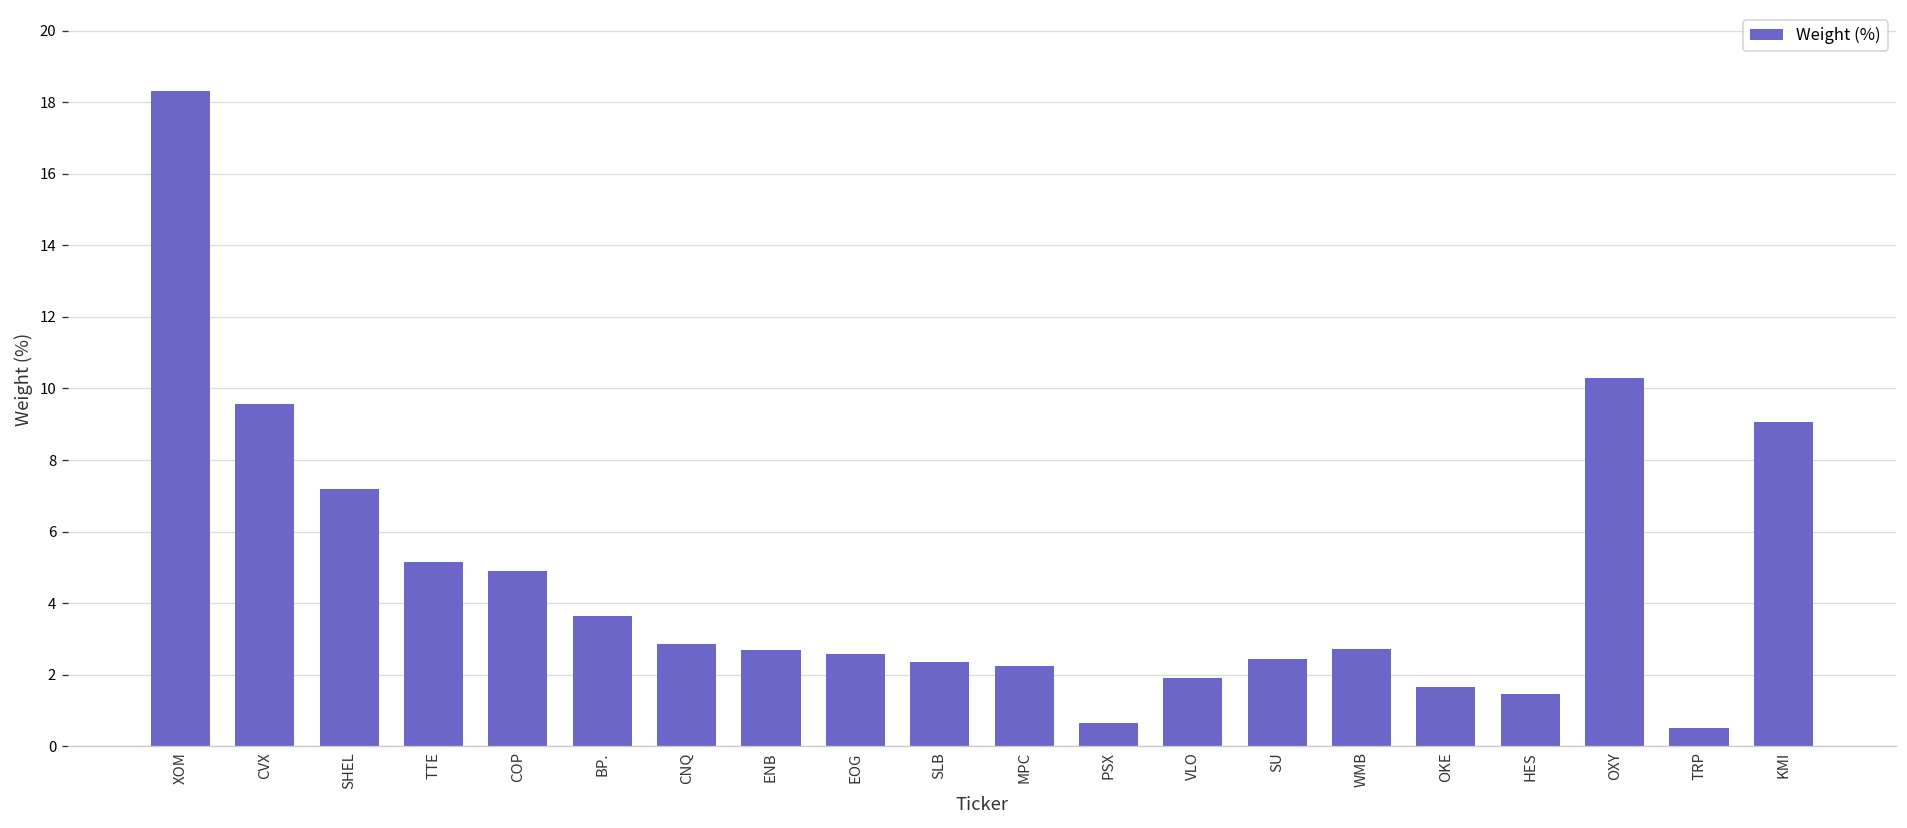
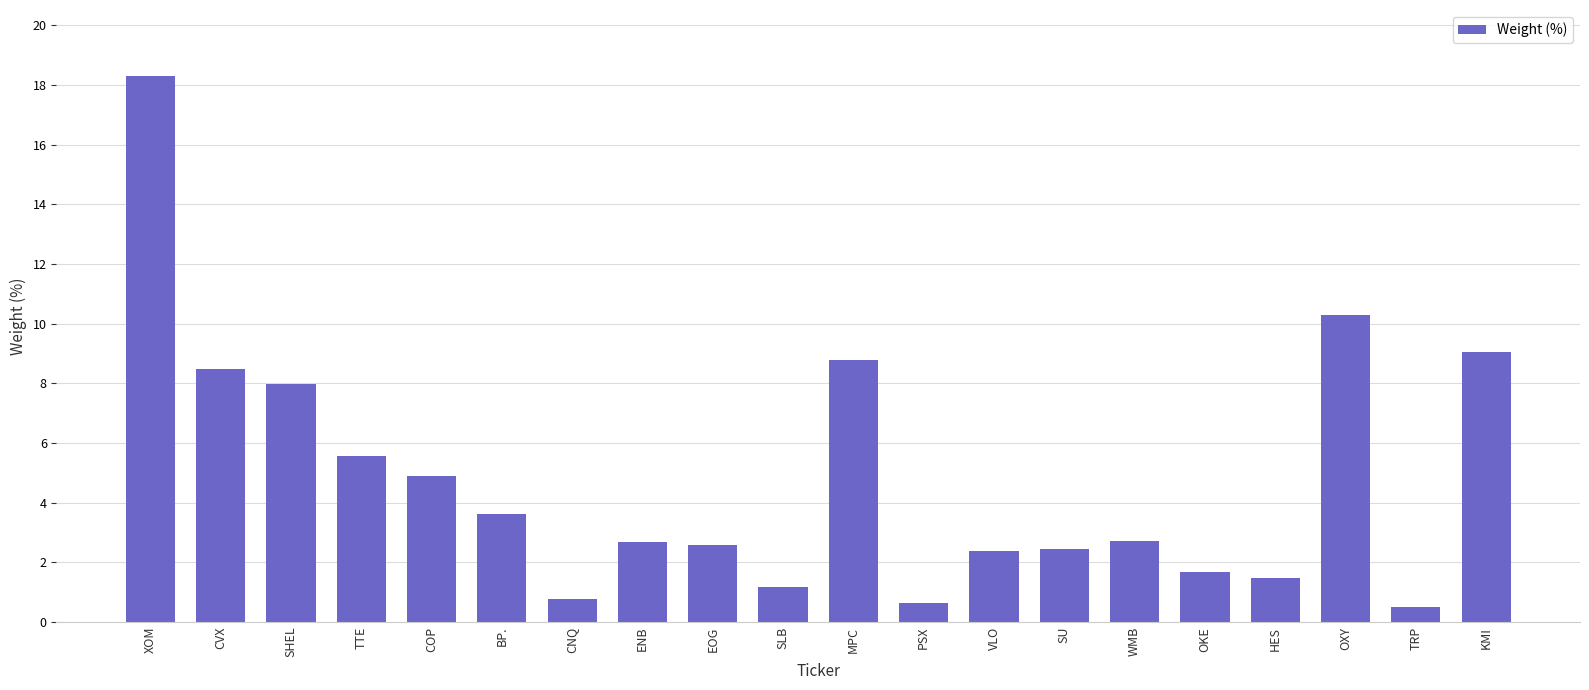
  {
    "XOM": 18.3,
-   "CVX": 9.6,
-   "SHEL": 7.2,
-   "TTE": 5.1,
+   "CVX": 8.5,
+   "SHEL": 8.0,
+   "TTE": 5.6,
    "COP": 4.9,
    "BP.": 3.6,
-   "CNQ": 2.9,
+   "CNQ": 0.8,
    "ENB": 2.7,
    "EOG": 2.6,
-   "SLB": 2.4,
-   "MPC": 2.2,
+   "SLB": 1.2,
+   "MPC": 8.8,
    "PSX": 0.7,
-   "VLO": 1.9,
+   "VLO": 2.4,
    "SU": 2.5,
    "WMB": 2.7,
    "OKE": 1.7,
    "HES": 1.5,
    "OXY": 10.3,
    "TRP": 0.5,
    "KMI": 9.1
  }
